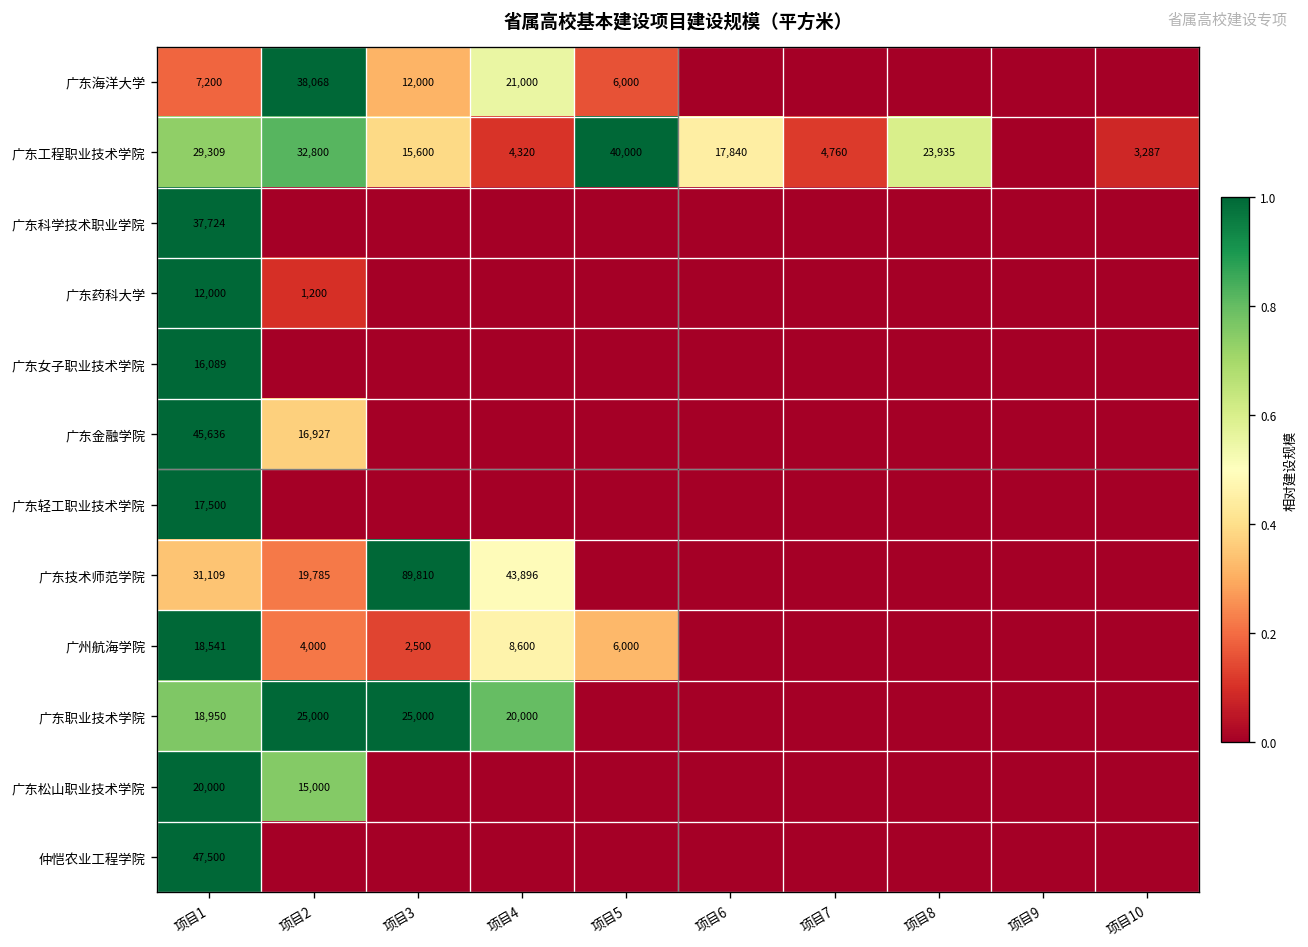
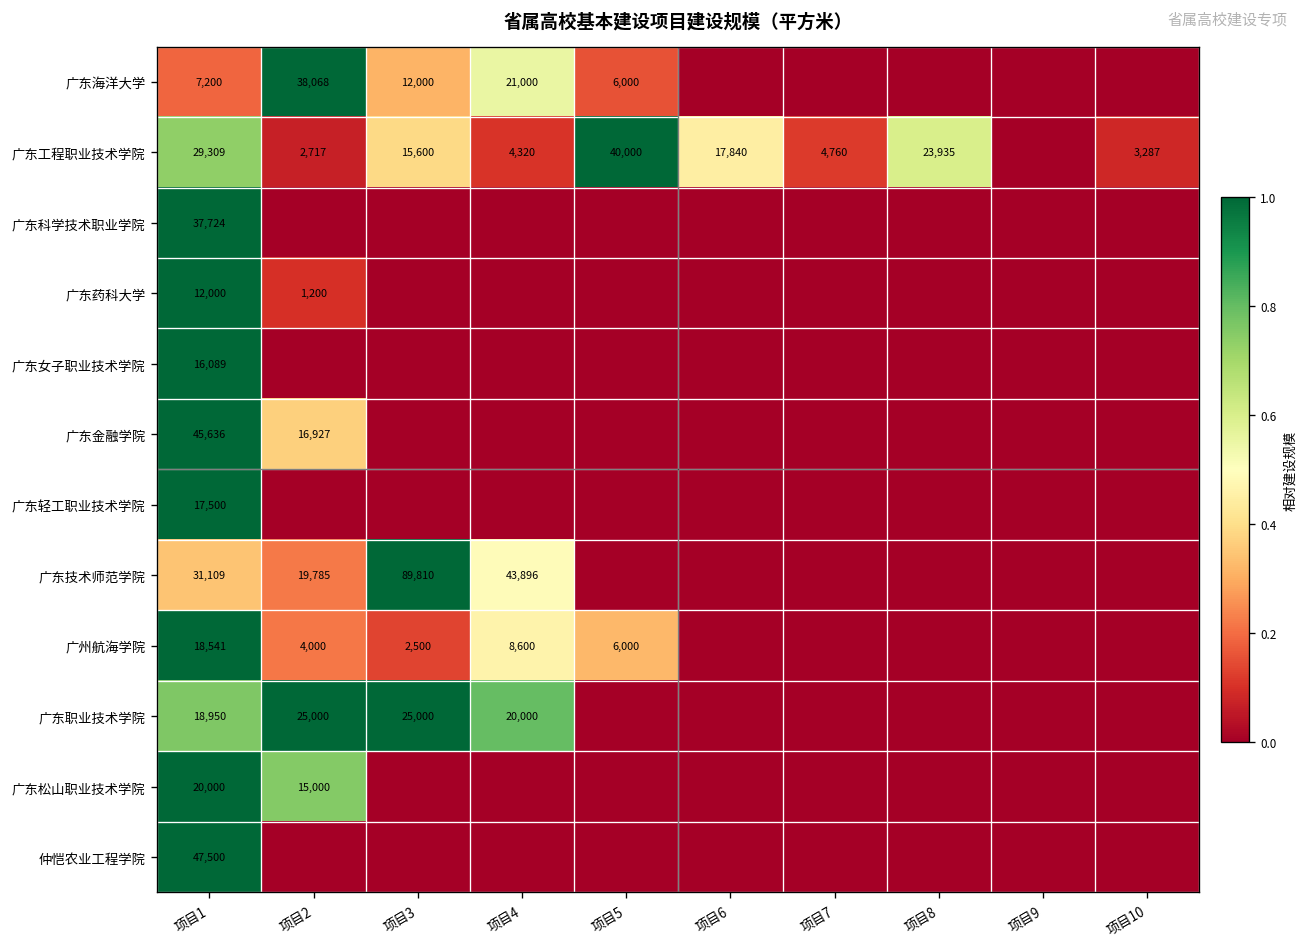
  {
    "广东海洋大学": {
      "项目1": "7,200",
      "项目2": "38,068",
      "项目3": "12,000",
      "项目4": "21,000",
      "项目5": "6,000"
    },
    "广东工程职业技术学院": {
      "项目1": "29,309",
-     "项目2": "32,800",
+     "项目2": "2,717",
      "项目3": "15,600",
      "项目4": "4,320",
      "项目5": "40,000",
      "项目6": "17,840",
      "项目7": "4,760",
      "项目8": "23,935",
      "项目10": "3,287"
    },
    "广东科学技术职业学院": {
      "项目1": "37,724"
    },
    "广东药科大学": {
      "项目1": "12,000",
      "项目2": "1,200"
    },
    "广东女子职业技术学院": {
      "项目1": "16,089"
    },
    "广东金融学院": {
      "项目1": "45,636",
      "项目2": "16,927"
    },
    "广东轻工职业技术学院": {
      "项目1": "17,500"
    },
    "广东技术师范学院": {
      "项目1": "31,109",
      "项目2": "19,785",
      "项目3": "89,810",
      "项目4": "43,896"
    },
    "广州航海学院": {
      "项目1": "18,541",
      "项目2": "4,000",
      "项目3": "2,500",
      "项目4": "8,600",
      "项目5": "6,000"
    },
    "广东职业技术学院": {
      "项目1": "18,950",
      "项目2": "25,000",
      "项目3": "25,000",
      "项目4": "20,000"
    },
    "广东松山职业技术学院": {
      "项目1": "20,000",
      "项目2": "15,000"
    },
    "仲恺农业工程学院": {
      "项目1": "47,500"
    }
  }
